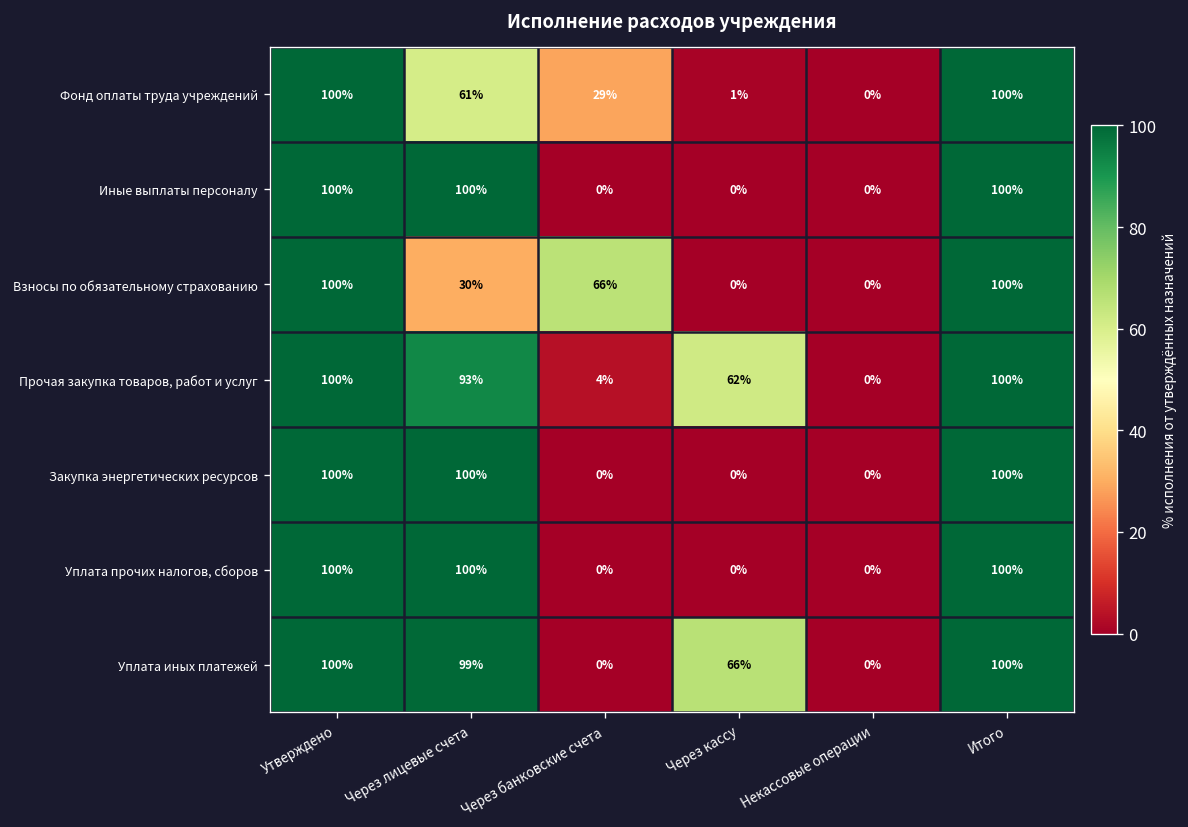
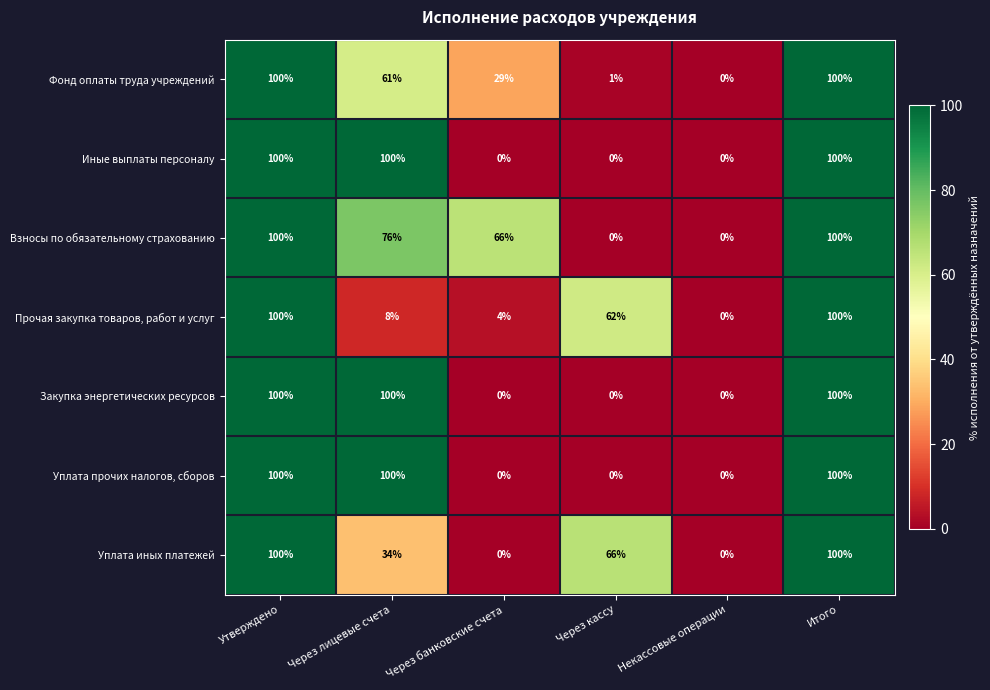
  {
    "Фонд оплаты труда учреждений": {
      "Утверждено": "100%",
      "Через лицевые счета": "61%",
      "Через банковские счета": "29%",
      "Через кассу": "1%",
      "Некассовые операции": "0%",
      "Итого": "100%"
    },
    "Иные выплаты персоналу": {
      "Утверждено": "100%",
      "Через лицевые счета": "100%",
      "Через банковские счета": "0%",
      "Через кассу": "0%",
      "Некассовые операции": "0%",
      "Итого": "100%"
    },
    "Взносы по обязательному страхованию": {
      "Утверждено": "100%",
-     "Через лицевые счета": "30%",
+     "Через лицевые счета": "76%",
      "Через банковские счета": "66%",
      "Через кассу": "0%",
      "Некассовые операции": "0%",
      "Итого": "100%"
    },
    "Прочая закупка товаров, работ и услуг": {
      "Утверждено": "100%",
-     "Через лицевые счета": "93%",
+     "Через лицевые счета": "8%",
      "Через банковские счета": "4%",
      "Через кассу": "62%",
      "Некассовые операции": "0%",
      "Итого": "100%"
    },
    "Закупка энергетических ресурсов": {
      "Утверждено": "100%",
      "Через лицевые счета": "100%",
      "Через банковские счета": "0%",
      "Через кассу": "0%",
      "Некассовые операции": "0%",
      "Итого": "100%"
    },
    "Уплата прочих налогов, сборов": {
      "Утверждено": "100%",
      "Через лицевые счета": "100%",
      "Через банковские счета": "0%",
      "Через кассу": "0%",
      "Некассовые операции": "0%",
      "Итого": "100%"
    },
    "Уплата иных платежей": {
      "Утверждено": "100%",
-     "Через лицевые счета": "99%",
+     "Через лицевые счета": "34%",
      "Через банковские счета": "0%",
      "Через кассу": "66%",
      "Некассовые операции": "0%",
      "Итого": "100%"
    }
  }
